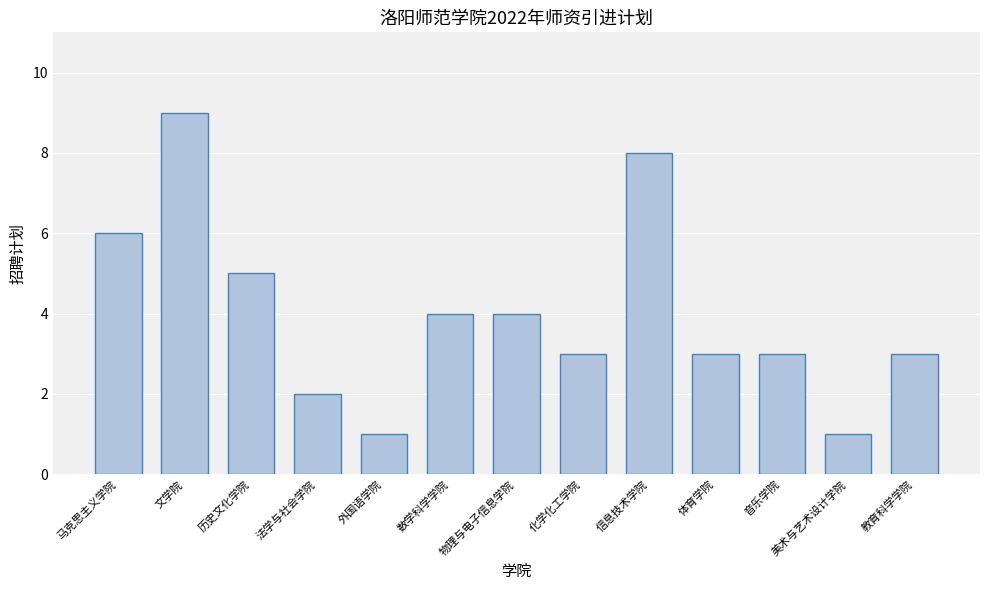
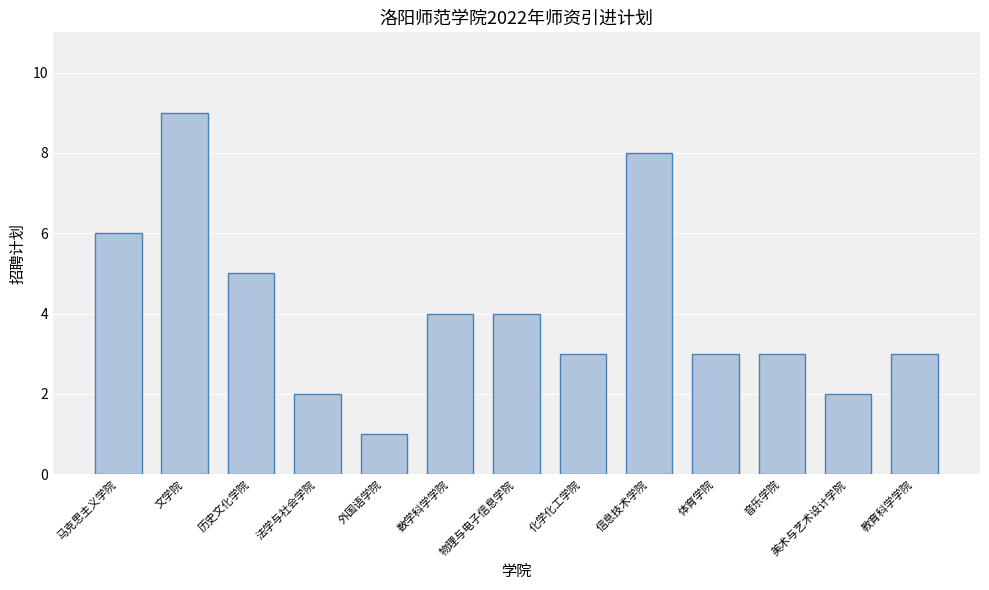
  {
    "马克思主义学院": 6,
    "文学院": 9,
    "历史文化学院": 5,
    "法学与社会学院": 2,
    "外国语学院": 1,
    "数学科学学院": 4,
    "物理与电子信息学院": 4,
    "化学化工学院": 3,
    "信息技术学院": 8,
    "体育学院": 3,
    "音乐学院": 3,
-   "美术与艺术设计学院": 1,
+   "美术与艺术设计学院": 2,
    "教育科学学院": 3
  }
